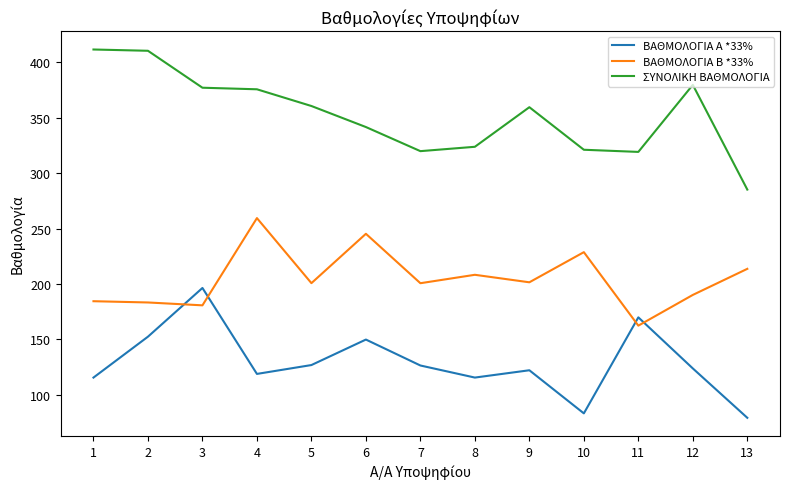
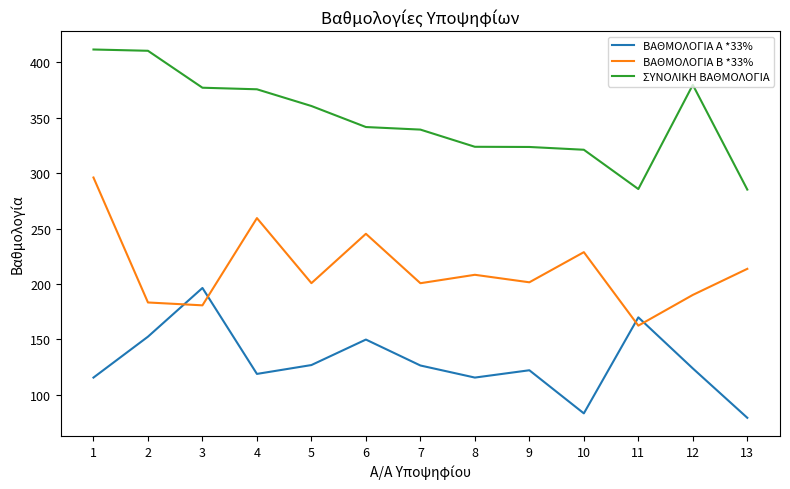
  {
    "ΒΑΘΜΟΛΟΓΙΑ Α *33%": {
      "1": 116,
      "2": 152,
      "3": 196,
      "4": 119,
      "5": 127,
      "6": 150,
      "7": 126,
      "8": 116,
      "9": 122,
      "10": 83,
      "11": 170,
      "12": 124,
      "13": 79
    },
    "ΒΑΘΜΟΛΟΓΙΑ Β *33%": {
-     "1": 184,
+     "1": 296,
      "2": 183,
      "3": 181,
      "4": 259,
      "5": 201,
      "6": 245,
      "7": 201,
      "8": 208,
      "9": 201,
      "10": 229,
      "11": 162,
      "12": 190,
      "13": 214
    },
    "ΣΥΝΟΛΙΚΗ ΒΑΘΜΟΛΟΓΙΑ": {
      "1": 412,
      "2": 410,
      "3": 377,
      "4": 376,
      "5": 361,
      "6": 342,
-     "7": 320,
+     "7": 339,
      "8": 324,
-     "9": 359,
+     "9": 324,
      "10": 321,
-     "11": 319,
+     "11": 286,
      "13": 285
    }
  }
